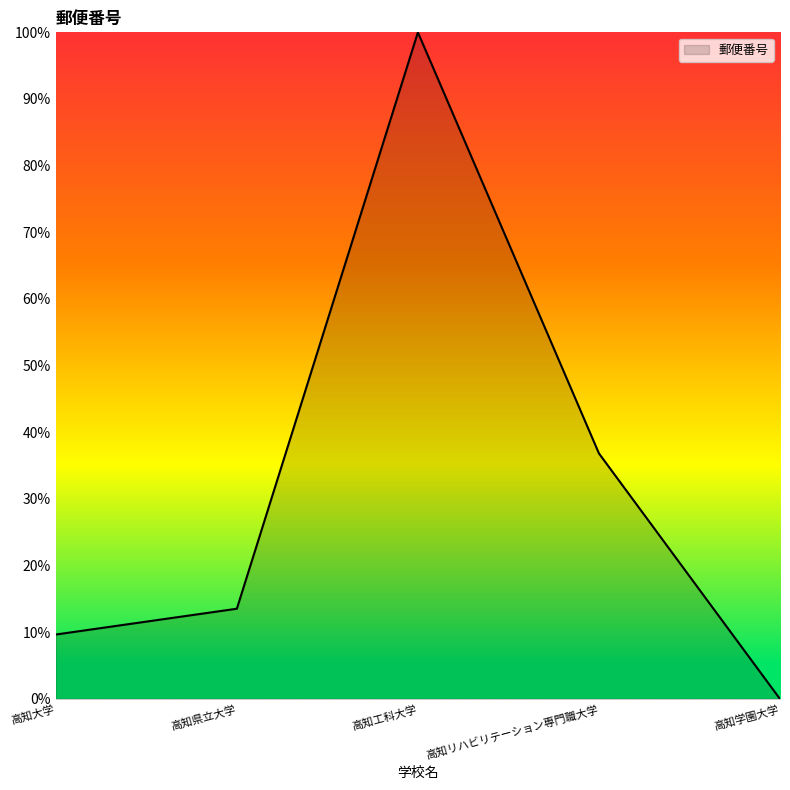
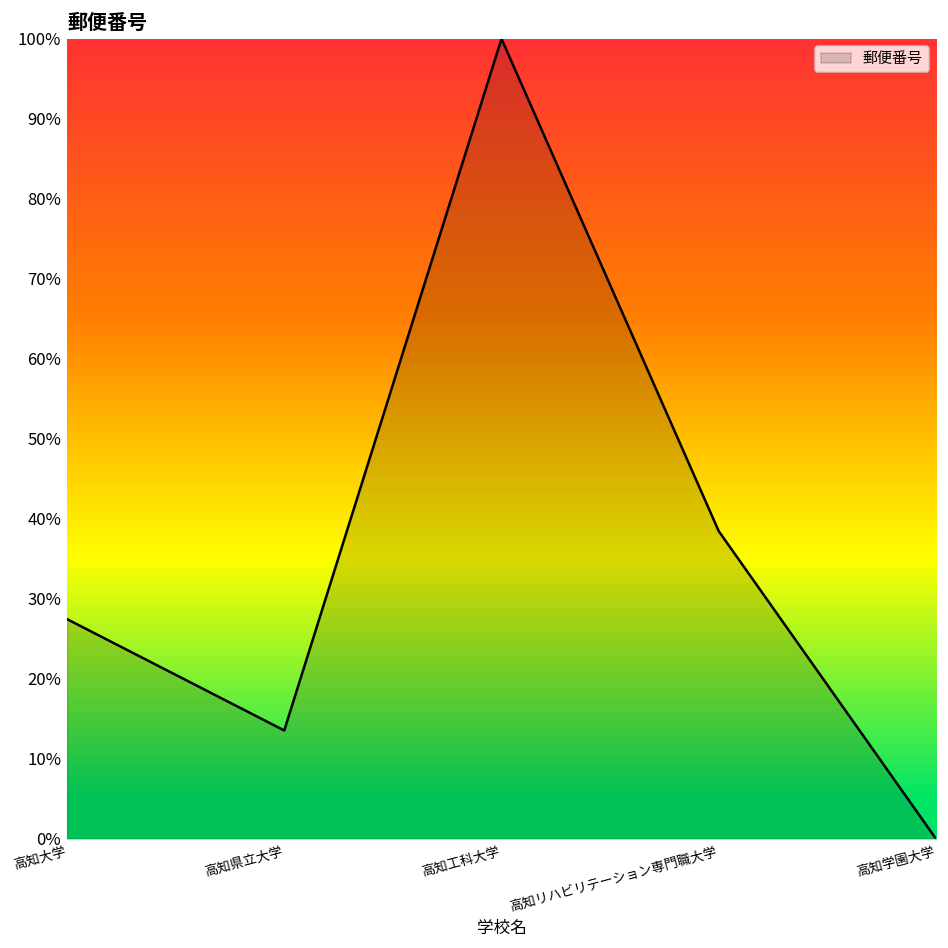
  {
-   "高知大学": "10%",
+   "高知大学": "27%",
    "高知県立大学": "14%",
    "高知工科大学": "100%",
-   "高知リハビリテーション専門職大学": "37%",
+   "高知リハビリテーション専門職大学": "38%",
    "高知学園大学": "0%"
  }
